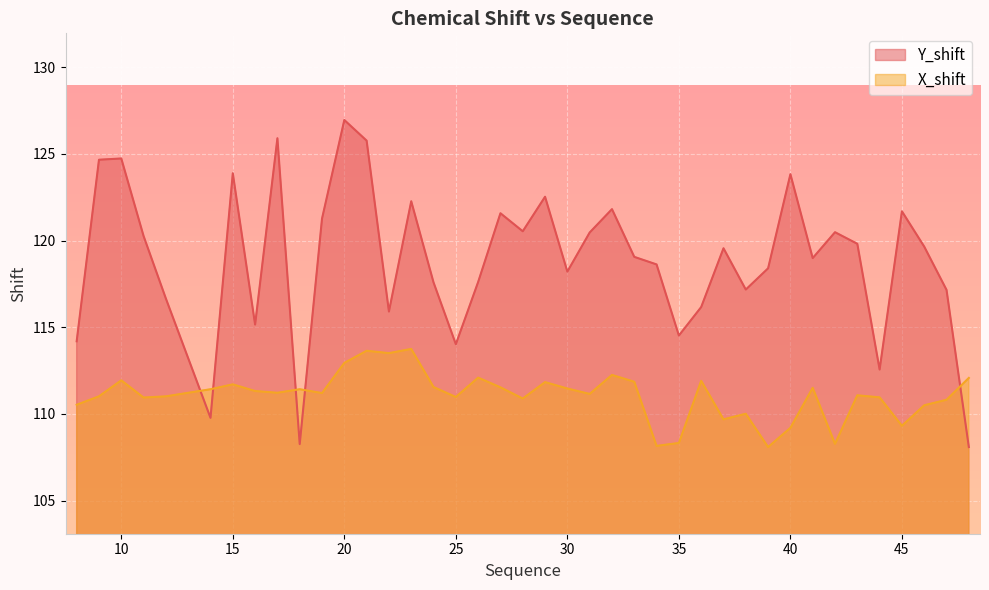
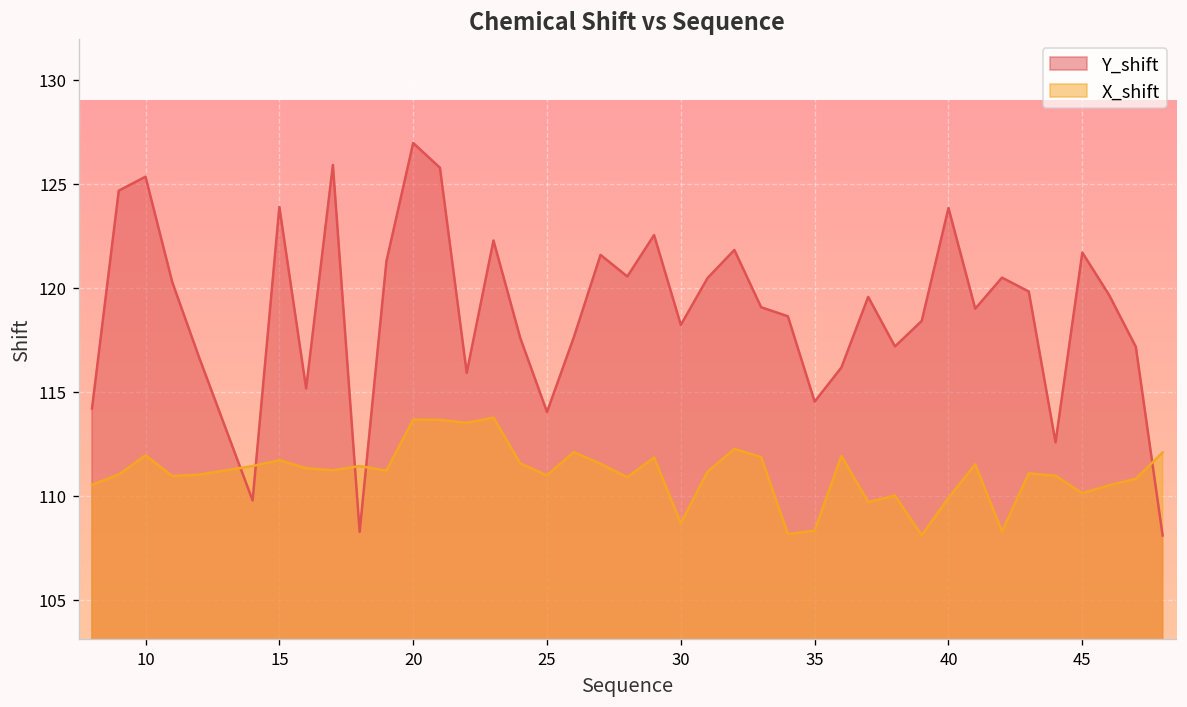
  {
    "Y_shift": {
-     "10": 124.7,
+     "10": 125.3,
      "15": 123.9,
      "20": 127.0,
      "25": 114.0,
      "30": 118.2,
      "35": 114.5,
      "40": 123.8,
      "45": 121.7
    },
    "X_shift": {
      "10": 111.9,
      "15": 111.7,
-     "20": 112.9,
+     "20": 113.7,
      "25": 111.0,
-     "30": 111.5,
+     "30": 108.7,
      "35": 108.3,
-     "40": 109.2,
-     "45": 109.3
+     "40": 109.9,
+     "45": 110.1
    }
  }
